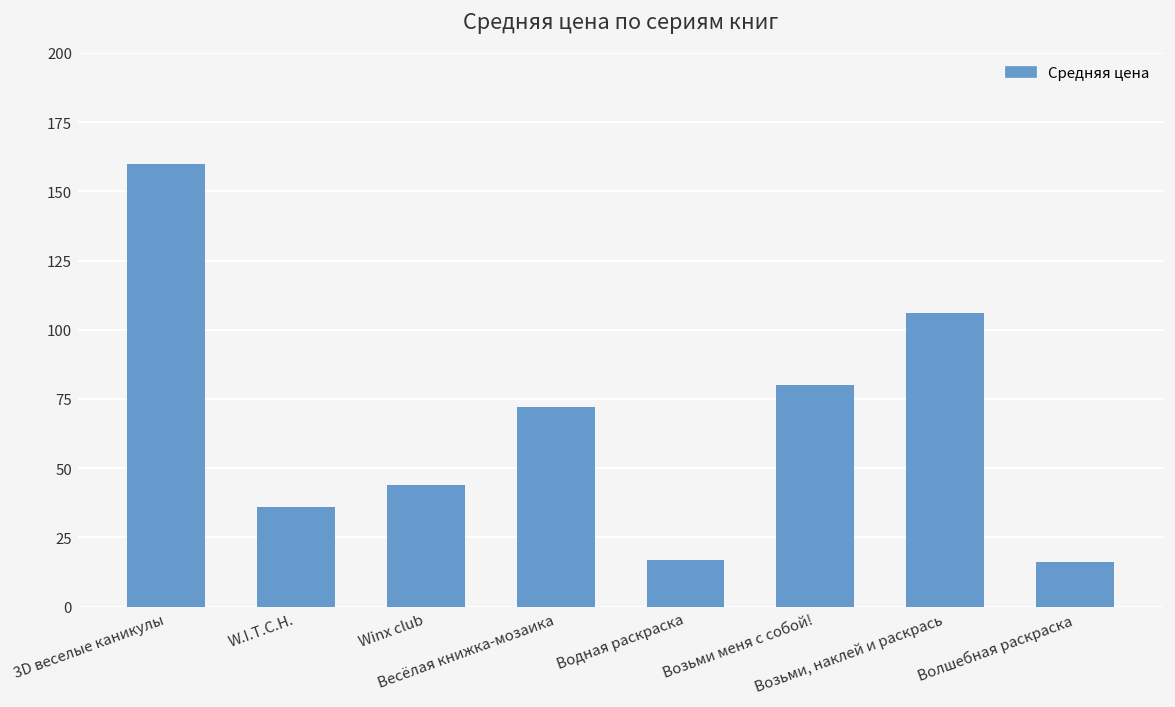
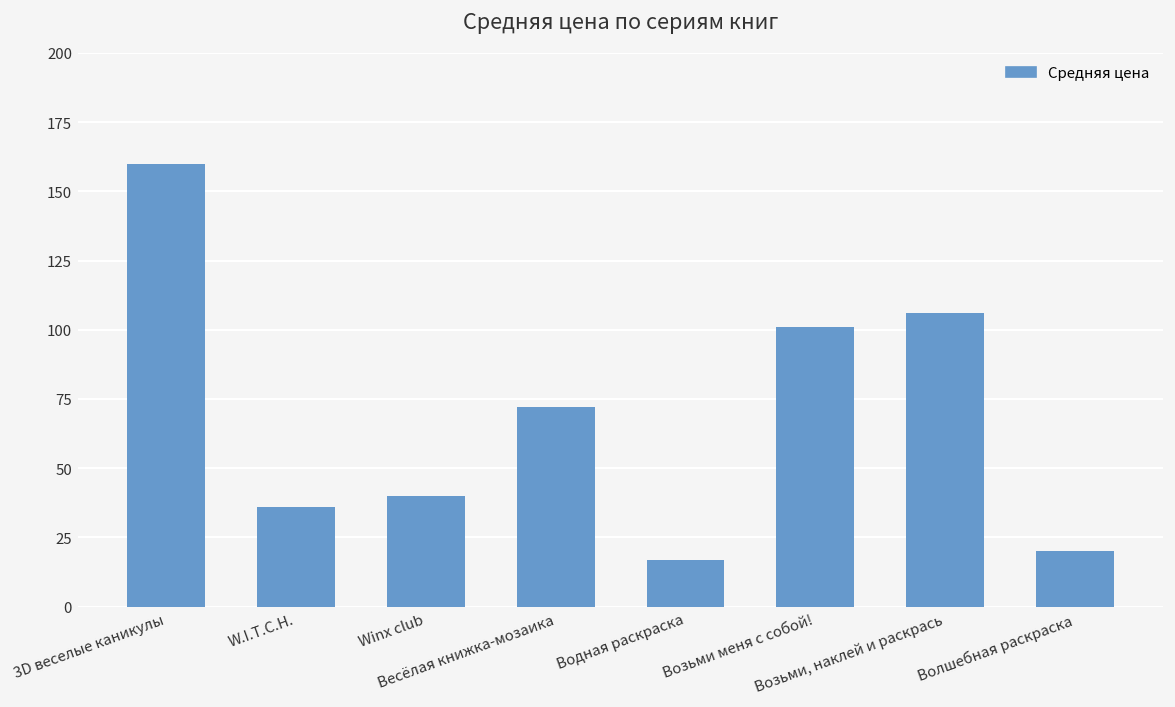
  {
    "3D веселые каникулы": 160,
    "W.I.T.C.H.": 36,
-   "Winx club": 44,
+   "Winx club": 40,
    "Весёлая книжка-мозаика": 72,
    "Водная раскраска": 17,
-   "Возьми меня с собой!": 80,
+   "Возьми меня с собой!": 101,
    "Возьми, наклей и раскрась": 106,
-   "Волшебная раскраска": 16
+   "Волшебная раскраска": 20
  }
